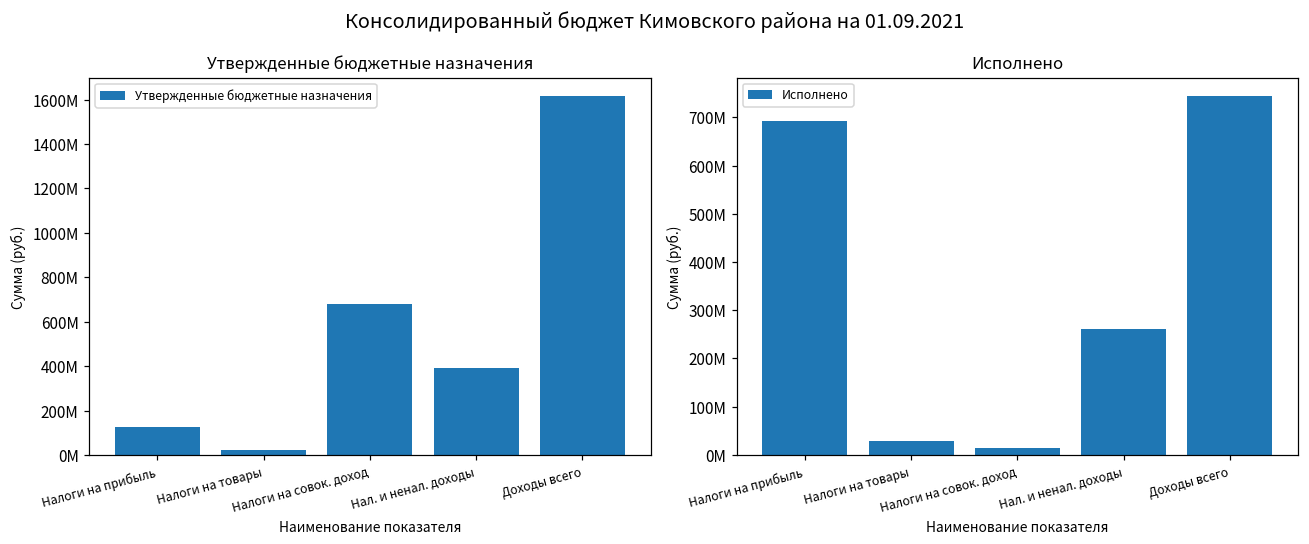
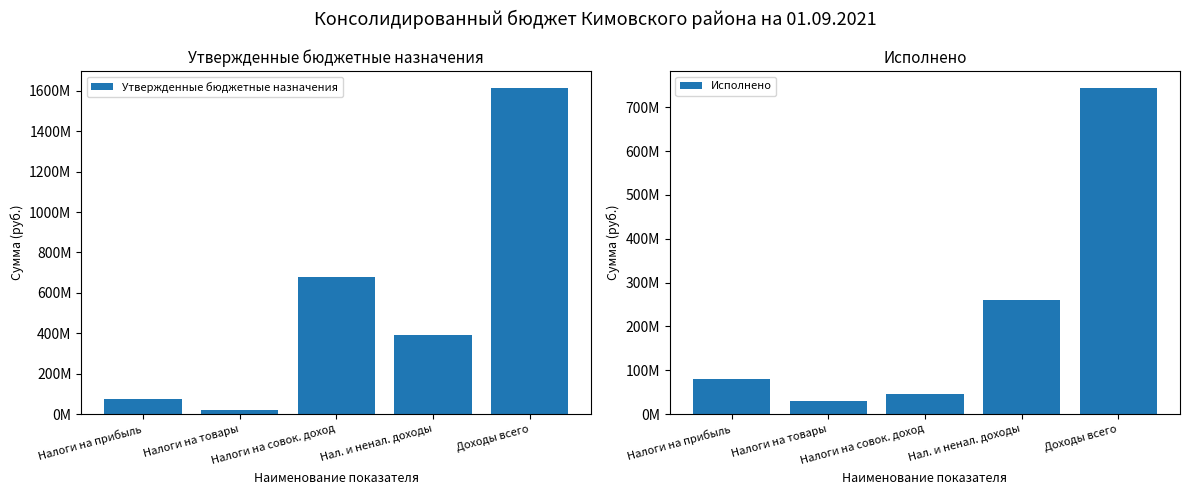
  {
    "Утвержденные бюджетные назначения": {
-     "Налоги на прибыль": 130000000,
+     "Налоги на прибыль": 80000000,
      "Налоги на товары": 20000000,
      "Налоги на совок. доход": 680000000,
      "Нал. и ненал. доходы": 390000000,
      "Доходы всего": 1620000000
    },
    "Исполнено": {
-     "Налоги на прибыль": 690000000,
+     "Налоги на прибыль": 80000000,
      "Налоги на товары": 30000000,
-     "Налоги на совок. доход": 10000000,
+     "Налоги на совок. доход": 50000000,
      "Нал. и ненал. доходы": 260000000,
      "Доходы всего": 740000000
    }
  }
